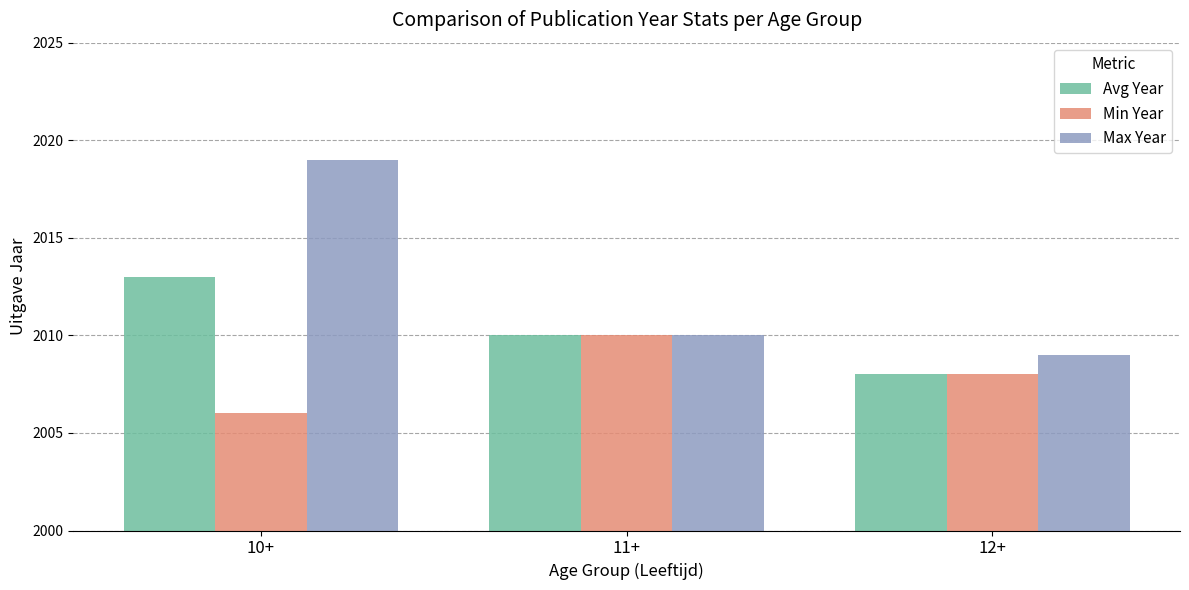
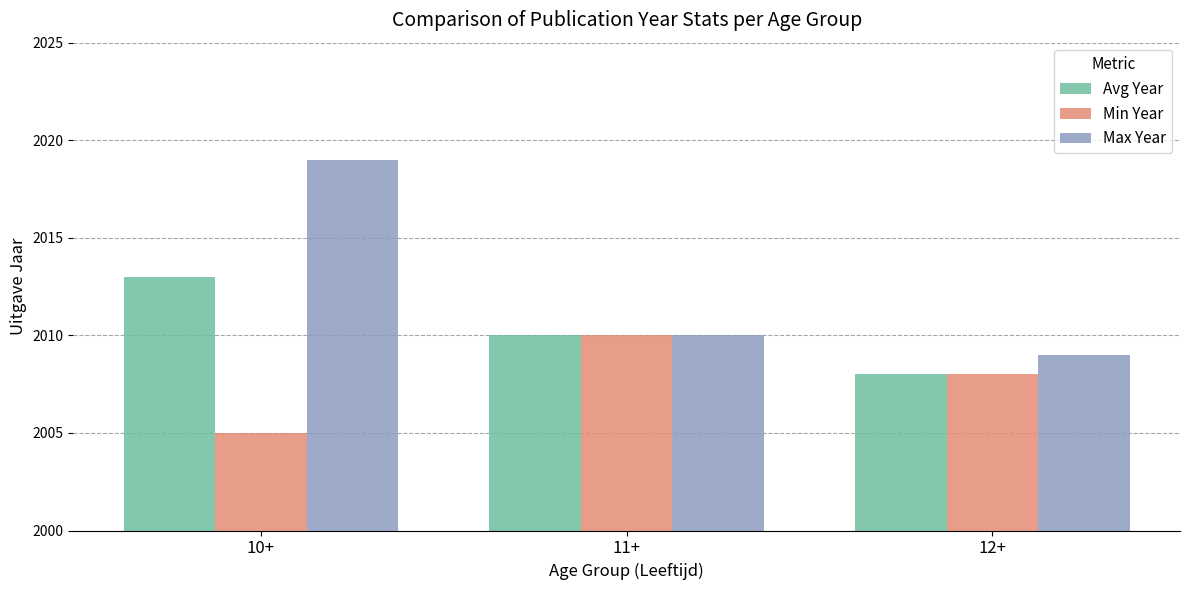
  {
    "Min Year": {
-     "10+": 2006,
+     "10+": 2005,
      "11+": 2010,
      "12+": 2008
    }
  }
